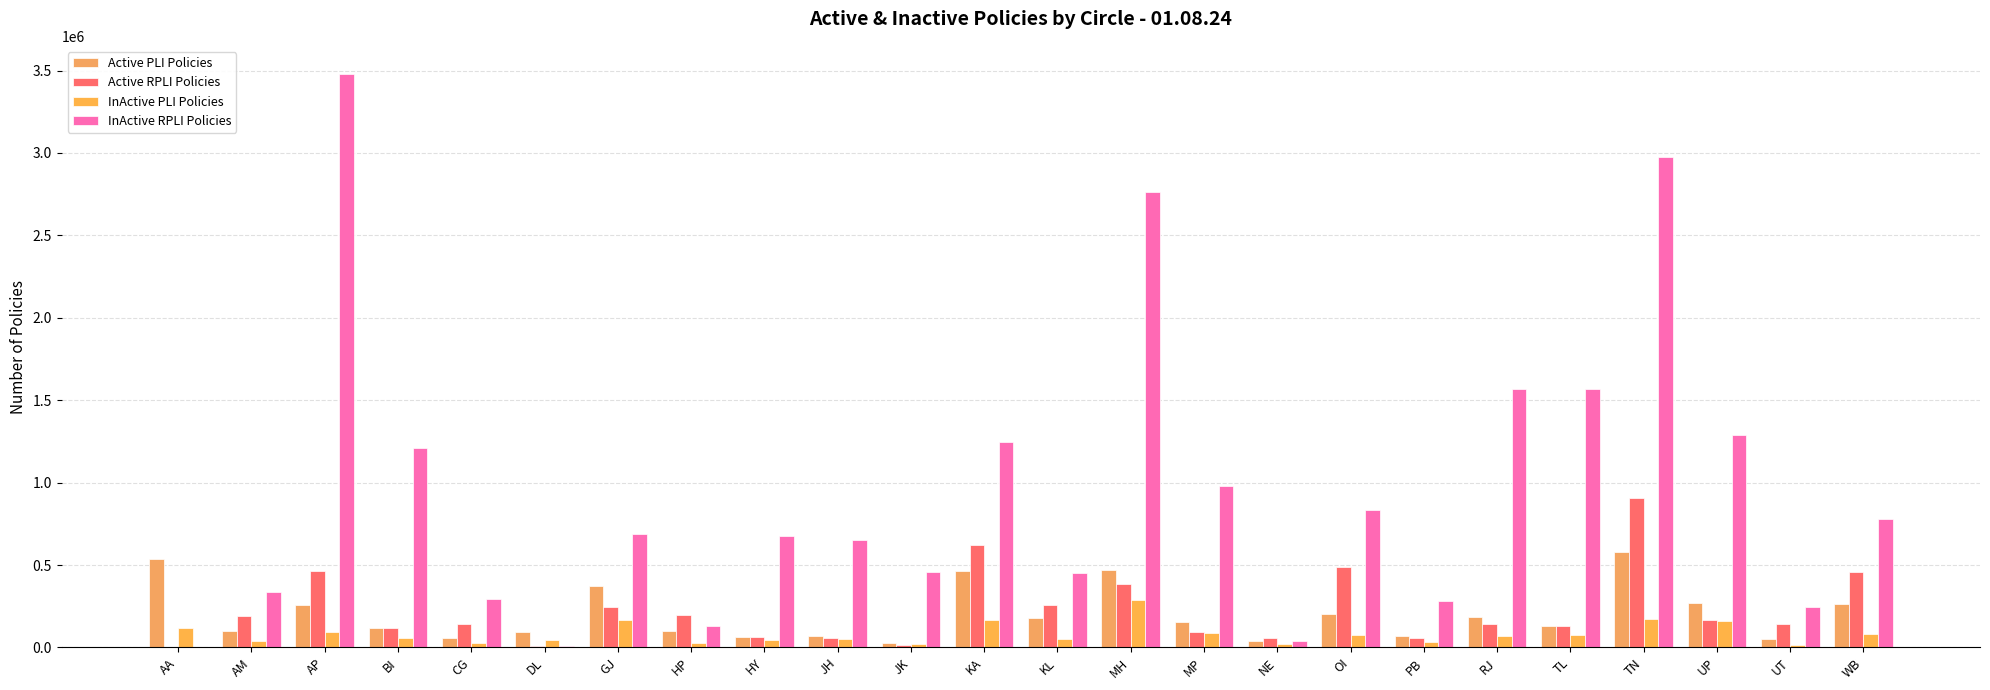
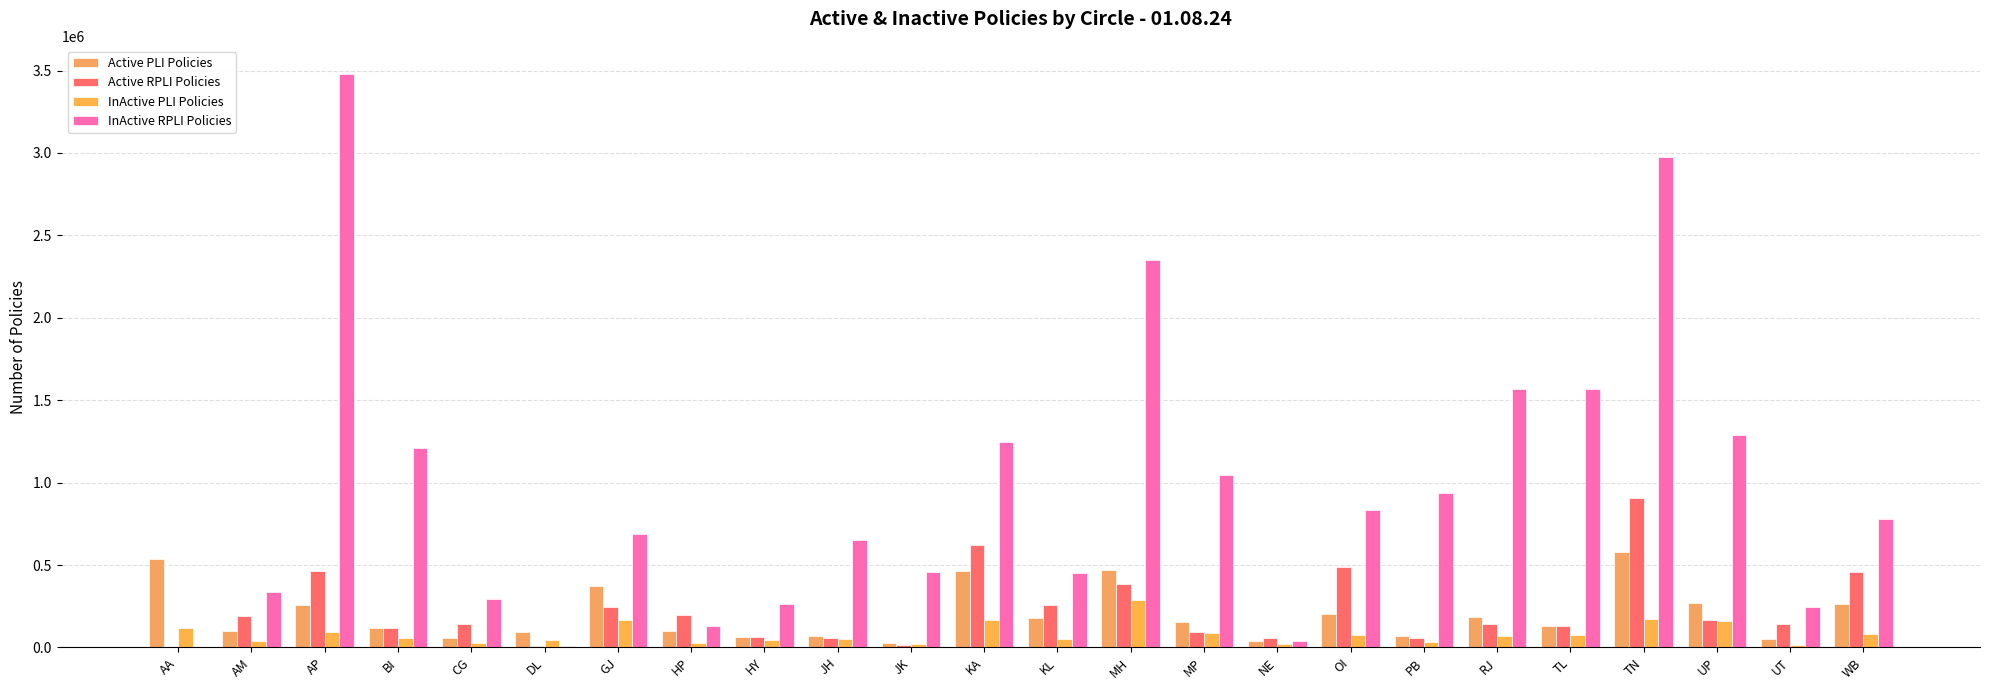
  {
    "InActive RPLI Policies": {
      "AA": 0,
      "AM": 340000,
      "AP": 3480000,
      "BI": 1210000,
      "CG": 300000,
      "GJ": 690000,
      "HP": 130000,
-     "HY": 680000,
+     "HY": 270000,
      "JH": 650000,
      "JK": 460000,
      "KA": 1250000,
      "KL": 450000,
-     "MH": 2760000,
-     "MP": 980000,
+     "MH": 2350000,
+     "MP": 1050000,
      "NE": 40000,
      "OI": 840000,
-     "PB": 280000,
+     "PB": 940000,
      "RJ": 1570000,
      "TL": 1570000,
      "TN": 2980000,
      "UP": 1290000,
      "UT": 250000,
      "WB": 780000
    }
  }
